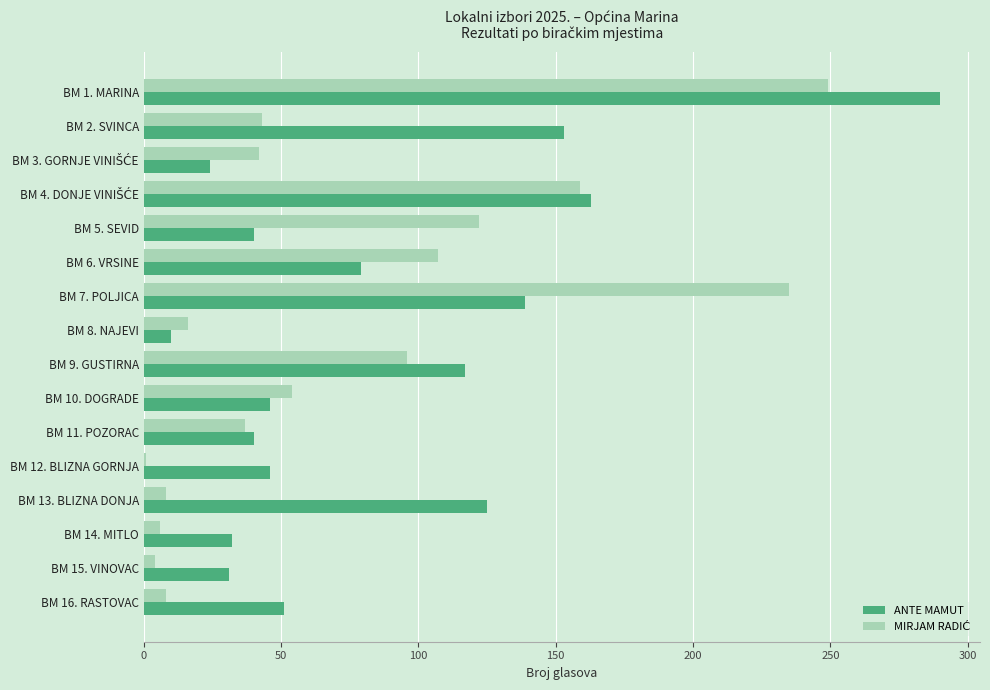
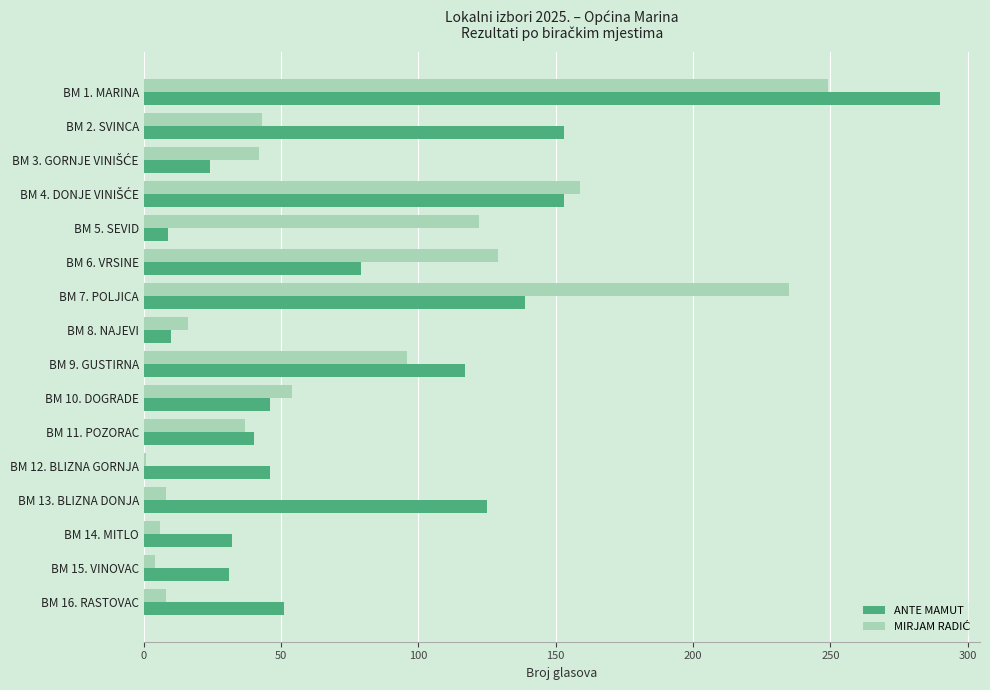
  {
    "ANTE MAMUT": {
      "BM 1. MARINA": 290,
      "BM 2. SVINCA": 153,
      "BM 3. GORNJE VINIŠĆE": 24,
-     "BM 4. DONJE VINIŠĆE": 163,
-     "BM 5. SEVID": 40,
+     "BM 4. DONJE VINIŠĆE": 153,
+     "BM 5. SEVID": 9,
      "BM 6. VRSINE": 79,
      "BM 7. POLJICA": 139,
      "BM 8. NAJEVI": 10,
      "BM 9. GUSTIRNA": 117,
      "BM 10. DOGRADE": 46,
      "BM 11. POZORAC": 40,
      "BM 12. BLIZNA GORNJA": 46,
      "BM 13. BLIZNA DONJA": 125,
      "BM 14. MITLO": 32,
      "BM 15. VINOVAC": 31,
      "BM 16. RASTOVAC": 51
    },
    "MIRJAM RADIĆ": {
      "BM 1. MARINA": 249,
      "BM 2. SVINCA": 43,
      "BM 3. GORNJE VINIŠĆE": 42,
      "BM 4. DONJE VINIŠĆE": 159,
      "BM 5. SEVID": 122,
-     "BM 6. VRSINE": 107,
+     "BM 6. VRSINE": 129,
      "BM 7. POLJICA": 235,
      "BM 8. NAJEVI": 16,
      "BM 9. GUSTIRNA": 96,
      "BM 10. DOGRADE": 54,
      "BM 11. POZORAC": 37,
      "BM 12. BLIZNA GORNJA": 1,
      "BM 13. BLIZNA DONJA": 8,
      "BM 14. MITLO": 6,
      "BM 15. VINOVAC": 4,
      "BM 16. RASTOVAC": 8
    }
  }
